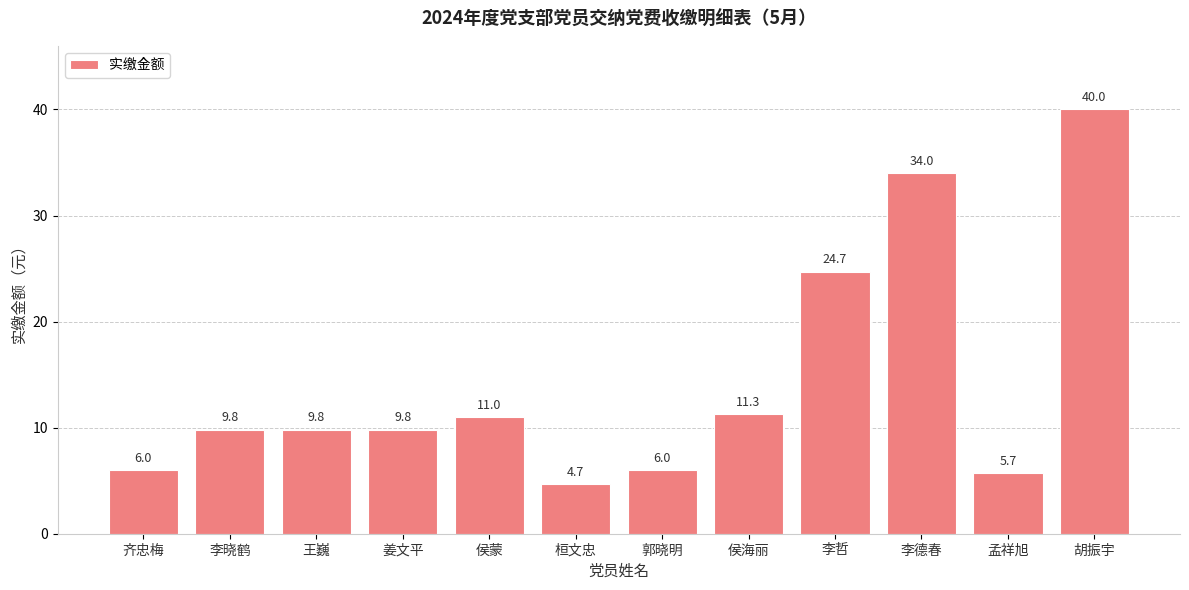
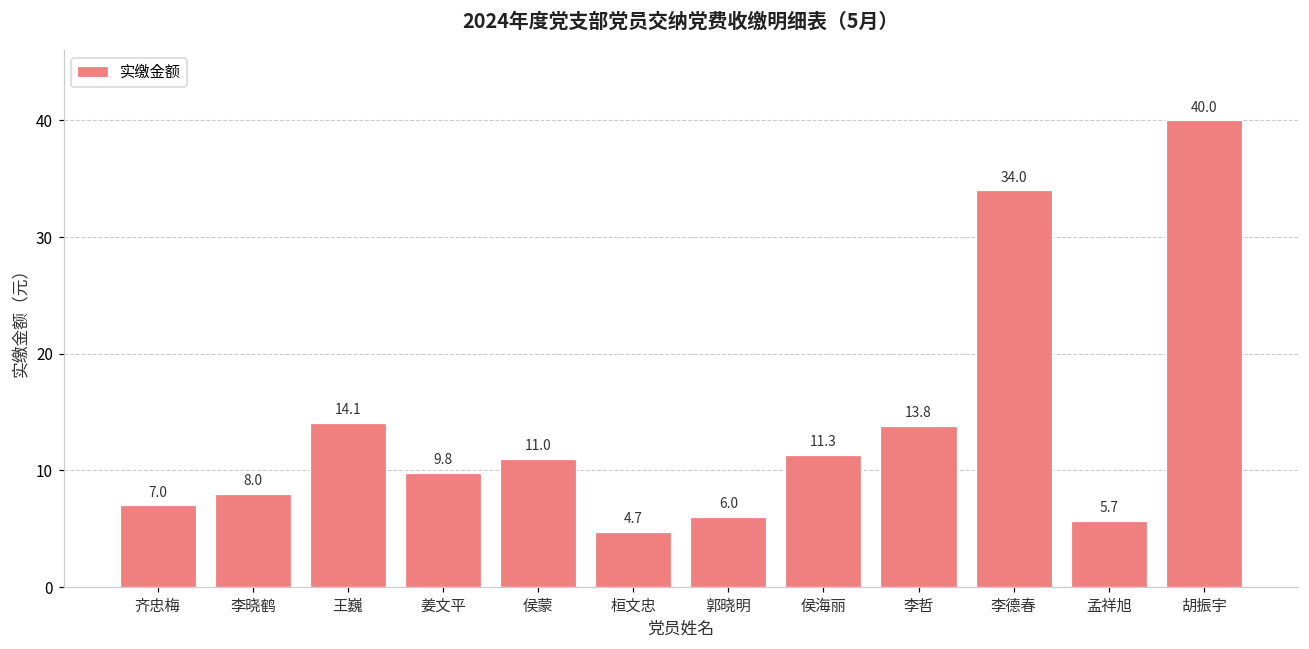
  {
-   "齐忠梅": 6.0,
-   "李晓鹤": 9.8,
-   "王巍": 9.8,
+   "齐忠梅": 7.0,
+   "李晓鹤": 8.0,
+   "王巍": 14.1,
    "姜文平": 9.8,
    "侯蒙": 11.0,
    "桓文忠": 4.7,
    "郭晓明": 6.0,
    "侯海丽": 11.3,
-   "李哲": 24.7,
+   "李哲": 13.8,
    "李德春": 34.0,
    "孟祥旭": 5.7,
    "胡振宇": 40.0
  }
